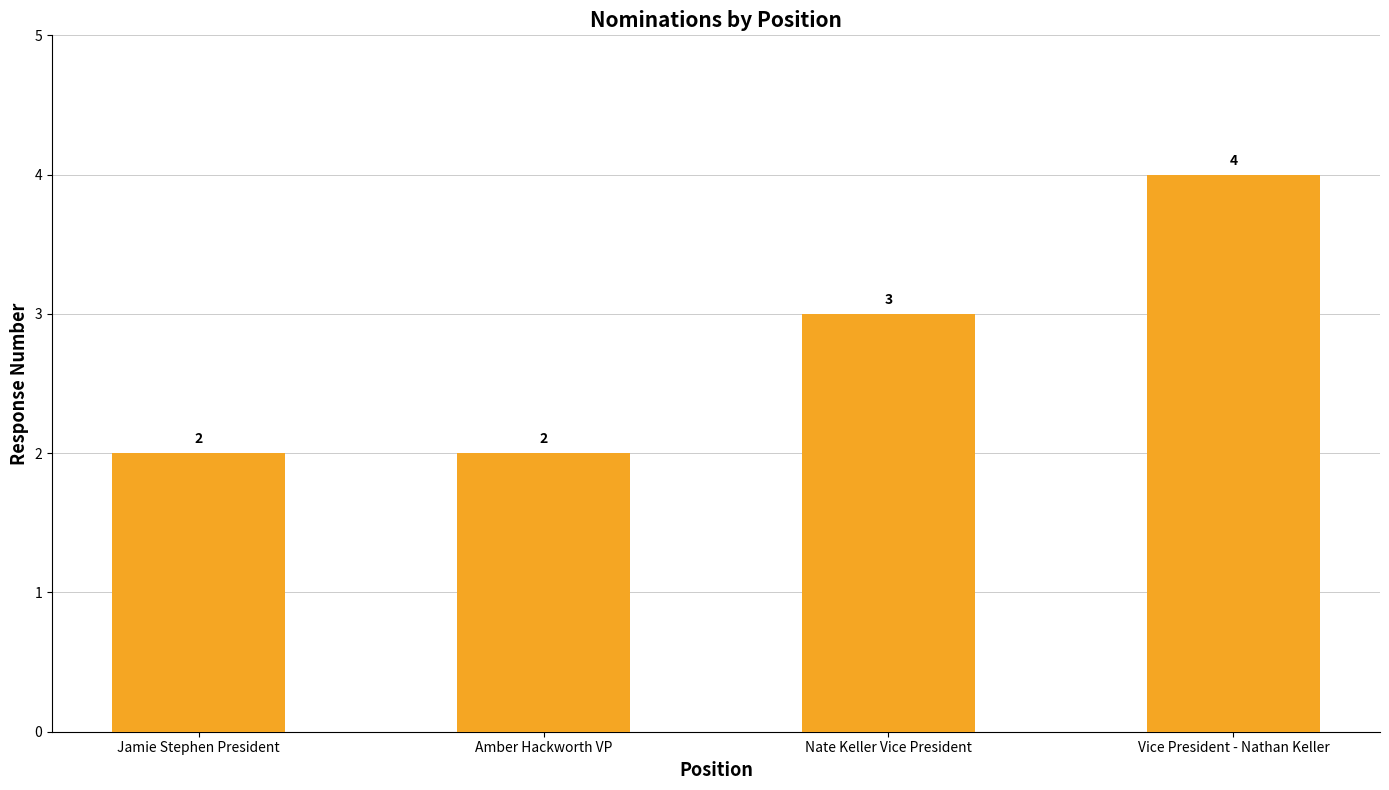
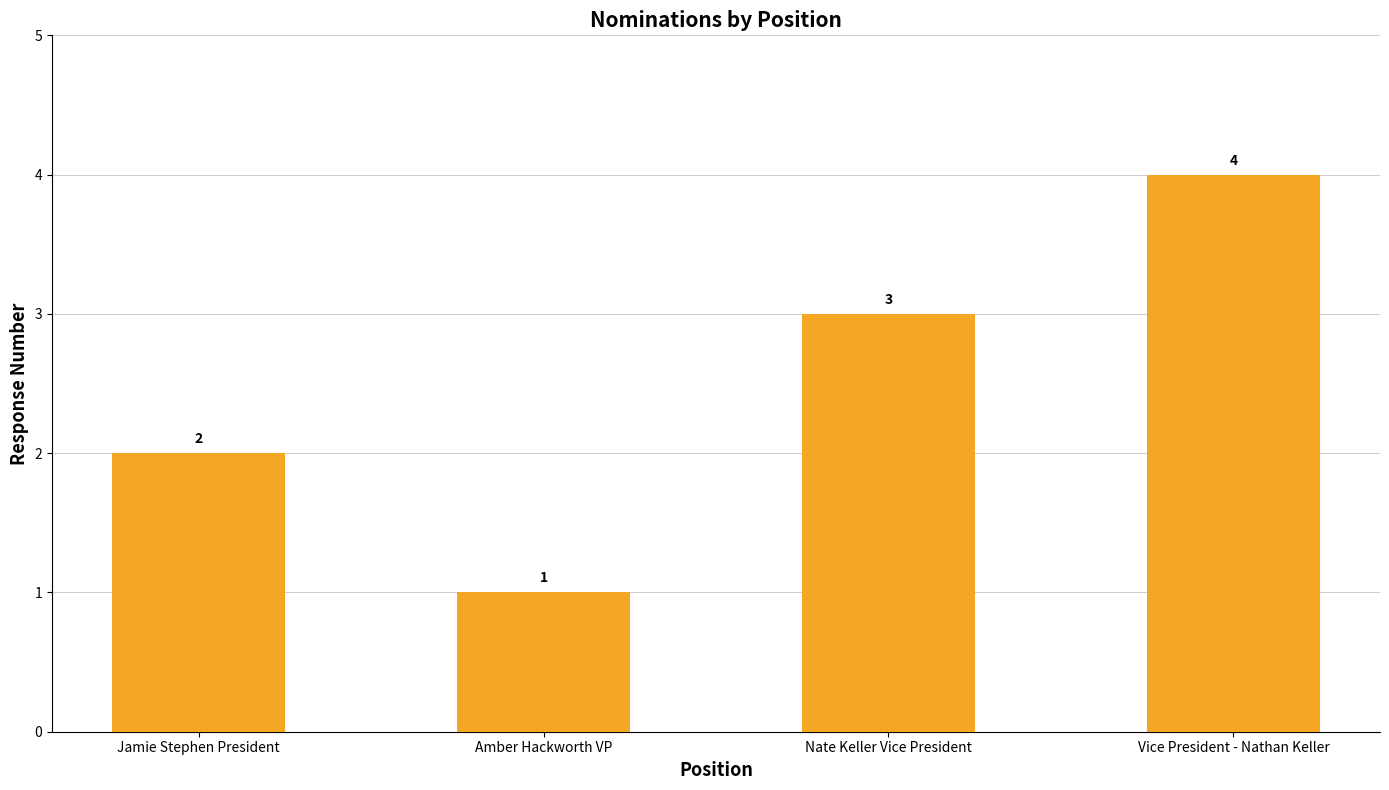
  {
    "Jamie Stephen President": 2,
-   "Amber Hackworth VP": 2,
+   "Amber Hackworth VP": 1,
    "Nate Keller Vice President": 3,
    "Vice President - Nathan Keller": 4
  }
